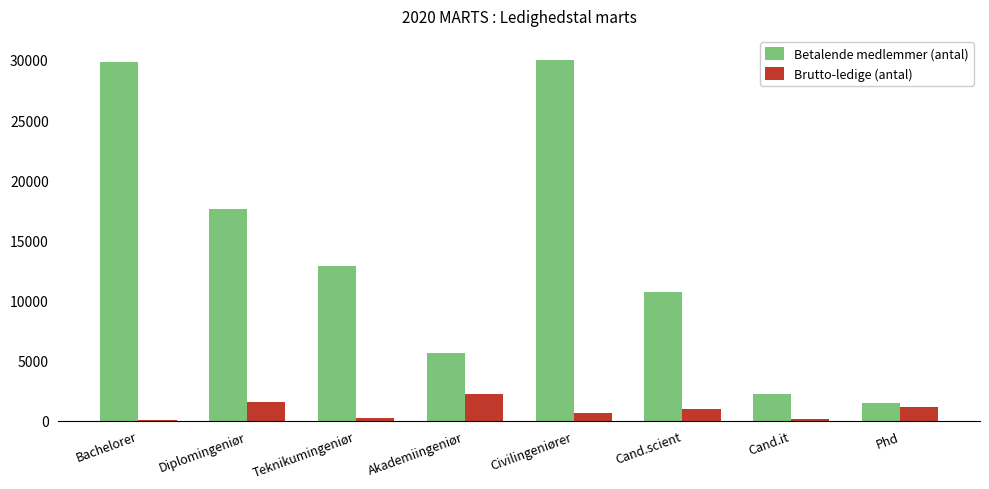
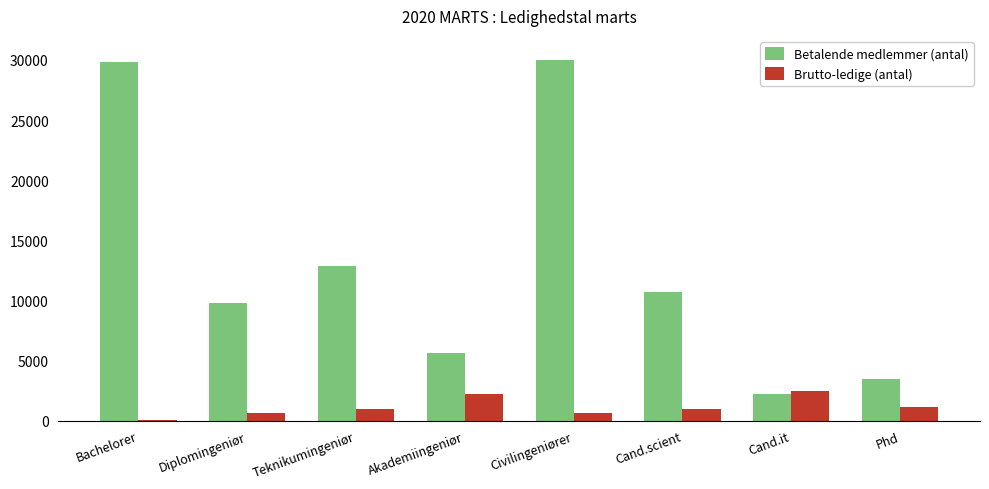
  {
    "Betalende medlemmer (antal)": {
      "Bachelorer": 29800,
-     "Diplomingeniør": 17600,
+     "Diplomingeniør": 9800,
      "Teknikumingeniør": 12900,
      "Akademiingeniør": 5600,
      "Civilingeniører": 30000,
      "Cand.scient": 10700,
      "Cand.it": 2200,
-     "Phd": 1500
+     "Phd": 3500
    },
    "Brutto-ledige (antal)": {
-     "Diplomingeniør": 1500,
-     "Teknikumingeniør": 200,
+     "Diplomingeniør": 700,
+     "Teknikumingeniør": 900,
      "Akademiingeniør": 2200,
      "Civilingeniører": 600,
      "Cand.scient": 900,
-     "Cand.it": 100,
+     "Cand.it": 2400,
      "Phd": 1100
    }
  }
